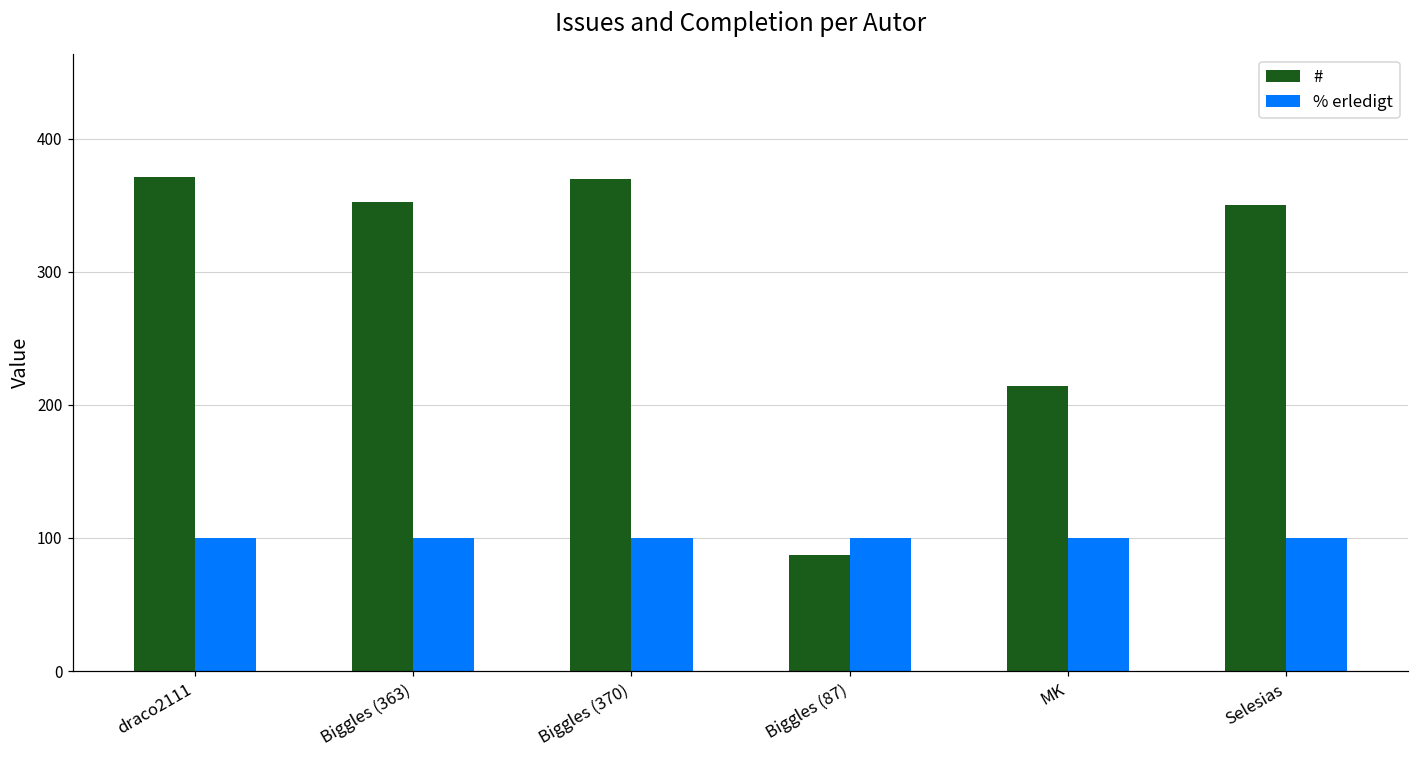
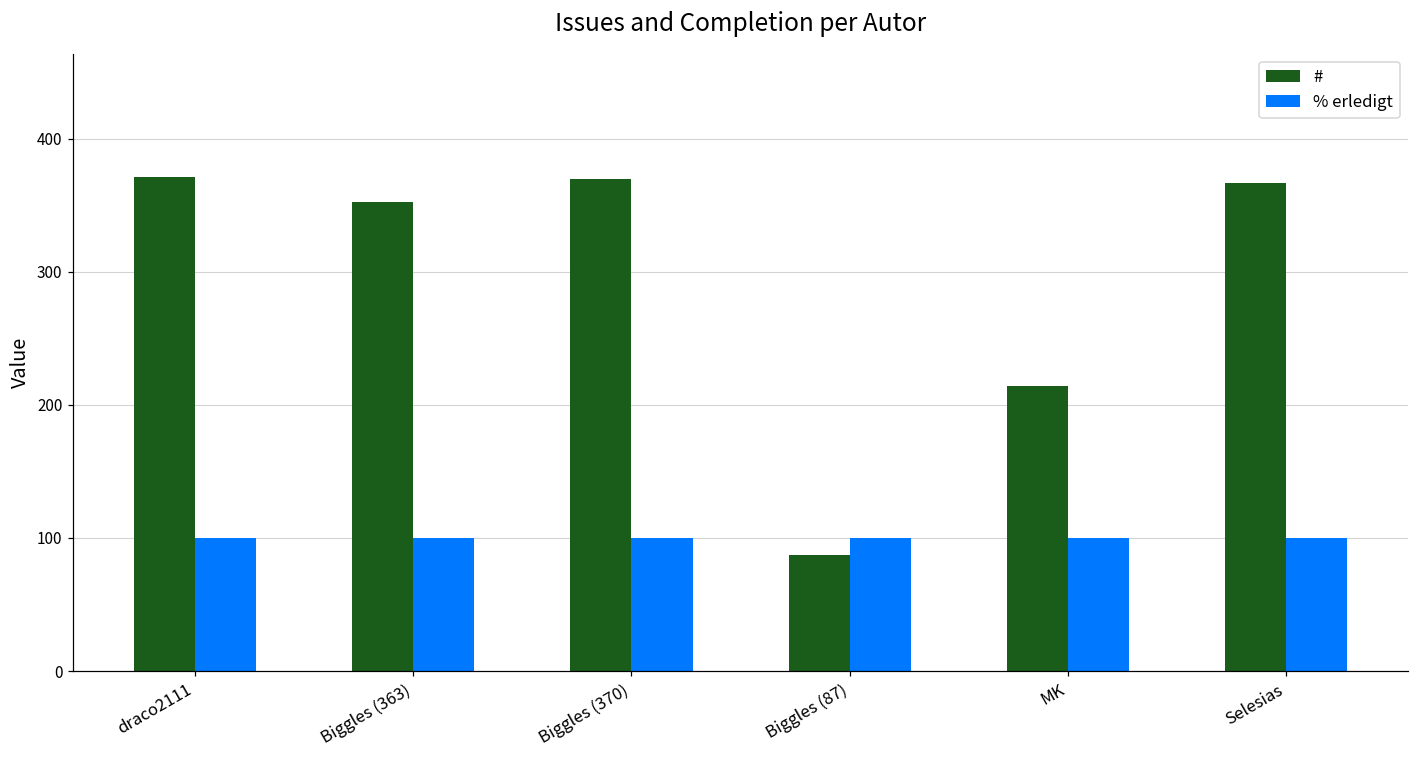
  {
    "#": {
      "draco2111": 371,
      "Biggles (363)": 352,
      "Biggles (370)": 370,
      "Biggles (87)": 87,
      "MK": 214,
-     "Selesias": 350
+     "Selesias": 367
    },
    "% erledigt": {
      "draco2111": 100,
      "Biggles (363)": 100,
      "Biggles (370)": 100,
      "Biggles (87)": 100,
      "MK": 100,
      "Selesias": 100
    }
  }
